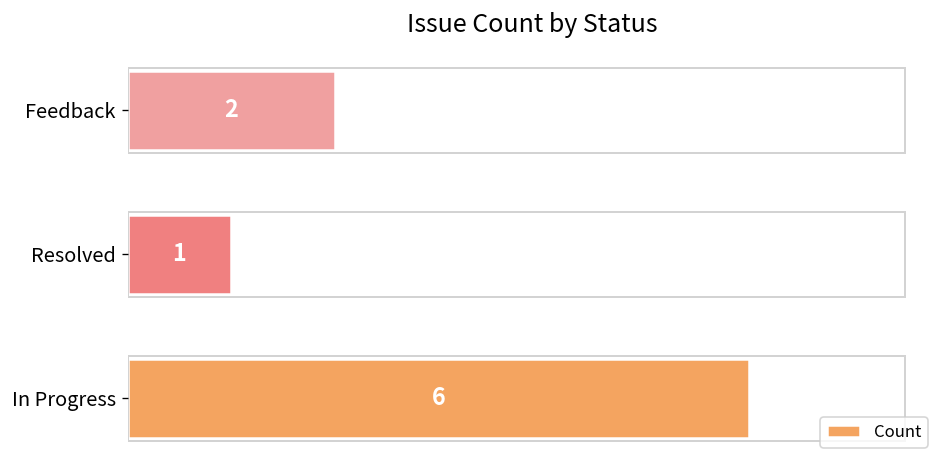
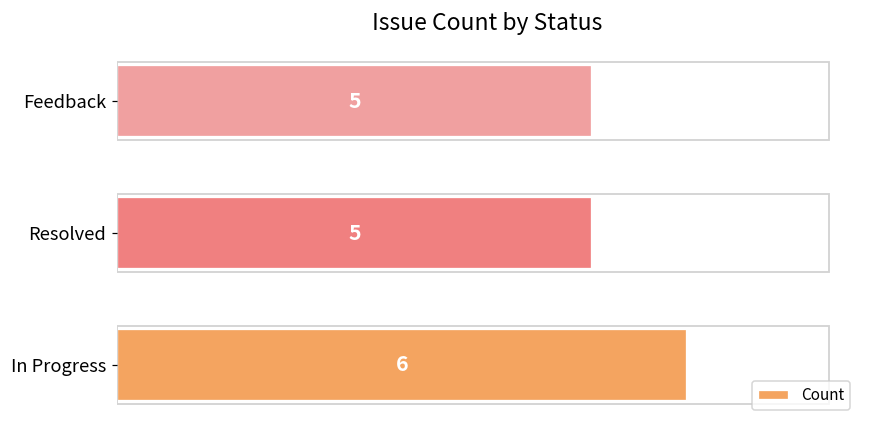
  {
-   "Feedback": 2,
-   "Resolved": 1,
+   "Feedback": 5,
+   "Resolved": 5,
    "In Progress": 6
  }
